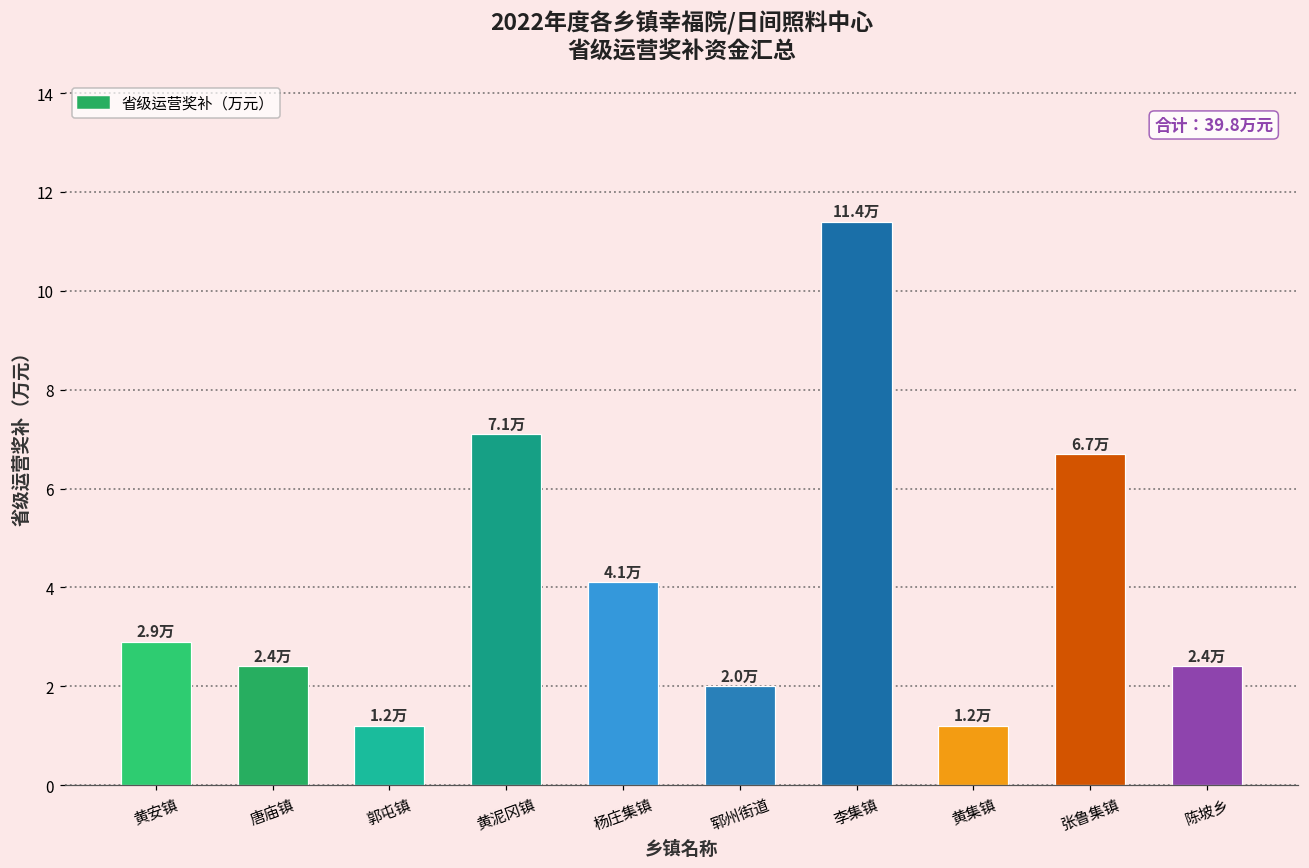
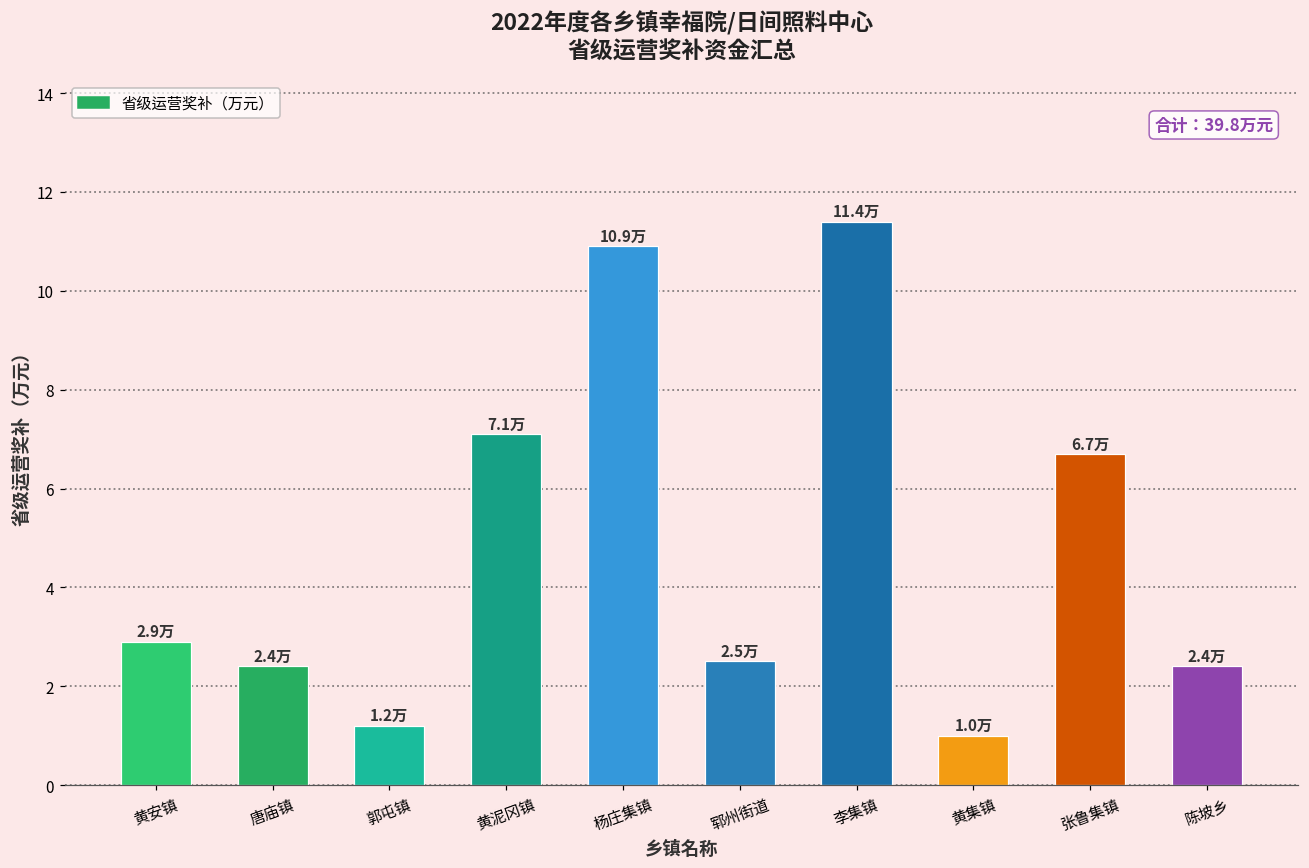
  {
    "黄安镇": "2.9万",
    "唐庙镇": "2.4万",
    "郭屯镇": "1.2万",
    "黄泥冈镇": "7.1万",
-   "杨庄集镇": "4.1万",
-   "郓州街道": "2.0万",
+   "杨庄集镇": "10.9万",
+   "郓州街道": "2.5万",
    "李集镇": "11.4万",
-   "黄集镇": "1.2万",
+   "黄集镇": "1.0万",
    "张鲁集镇": "6.7万",
    "陈坡乡": "2.4万"
  }
